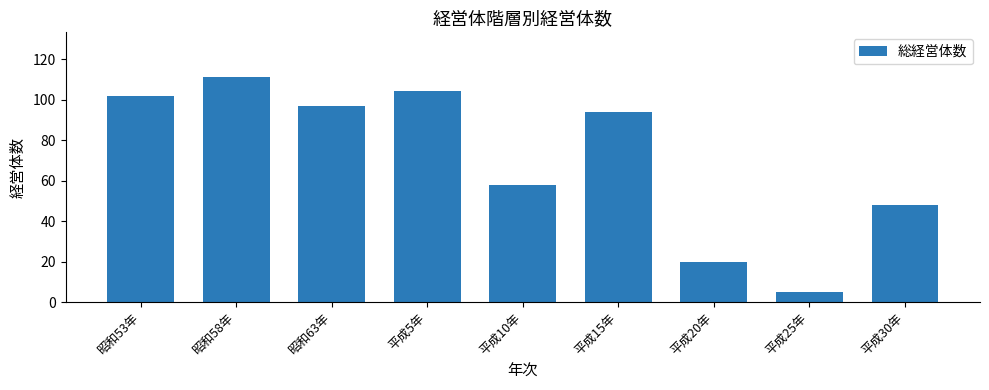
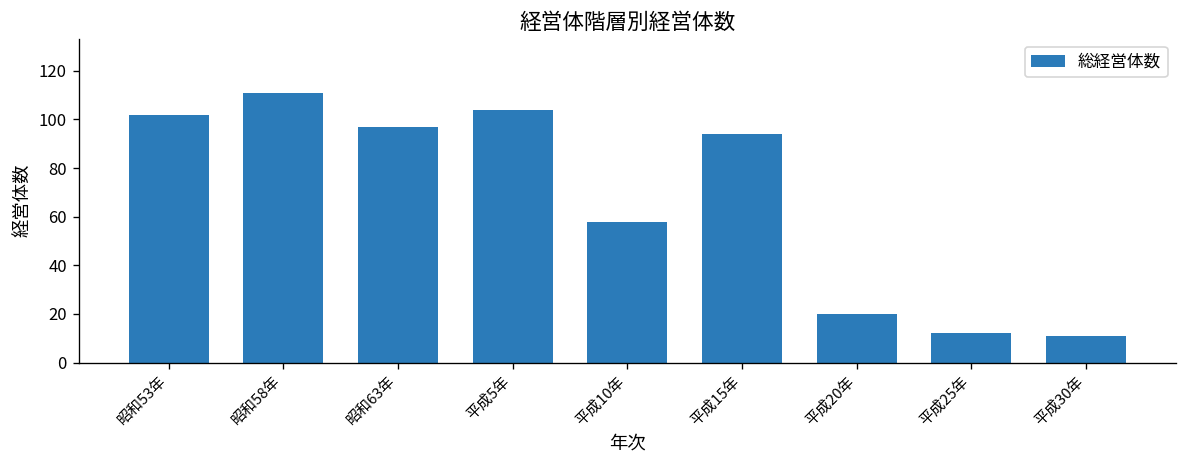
  {
    "昭和53年": 102,
    "昭和58年": 111,
    "昭和63年": 97,
    "平成5年": 104,
    "平成10年": 58,
    "平成15年": 94,
    "平成20年": 20,
-   "平成25年": 5,
-   "平成30年": 48
+   "平成25年": 12,
+   "平成30年": 11
  }
